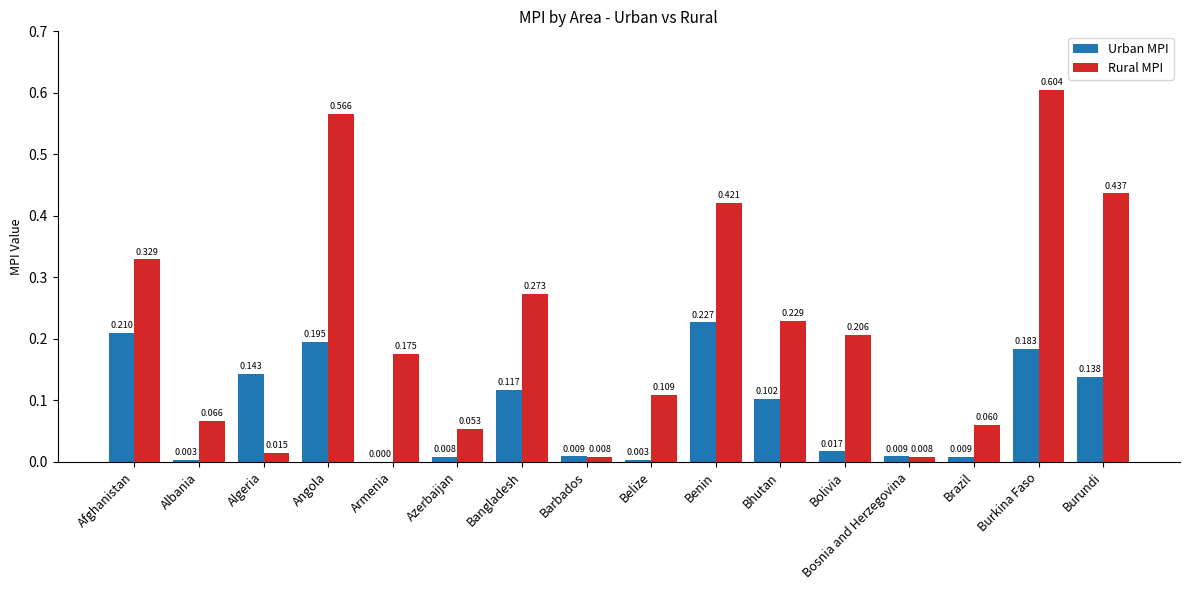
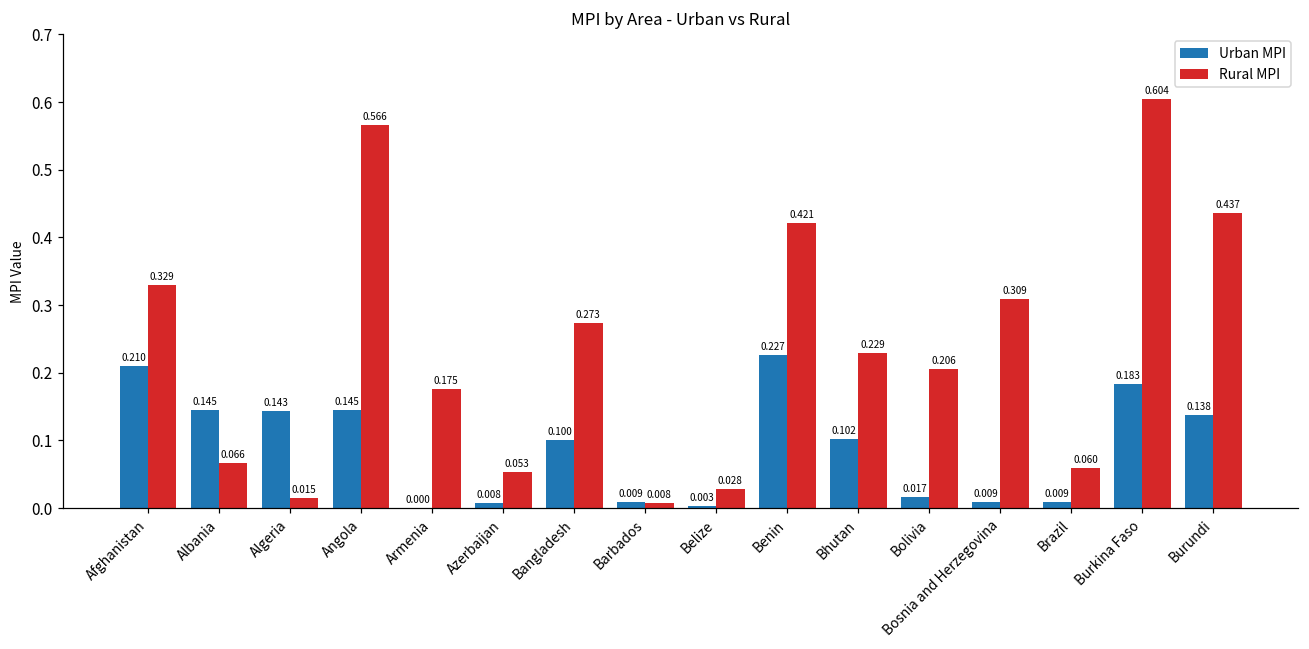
  {
    "Urban MPI": {
      "Afghanistan": 0.210,
-     "Albania": 0.003,
+     "Albania": 0.145,
      "Algeria": 0.143,
-     "Angola": 0.195,
+     "Angola": 0.145,
      "Armenia": 0.000,
      "Azerbaijan": 0.008,
-     "Bangladesh": 0.117,
+     "Bangladesh": 0.100,
      "Barbados": 0.009,
      "Belize": 0.003,
      "Benin": 0.227,
      "Bhutan": 0.102,
      "Bolivia": 0.017,
      "Bosnia and Herzegovina": 0.009,
      "Brazil": 0.009,
      "Burkina Faso": 0.183,
      "Burundi": 0.138
    },
    "Rural MPI": {
      "Afghanistan": 0.329,
      "Albania": 0.066,
      "Algeria": 0.015,
      "Angola": 0.566,
      "Armenia": 0.175,
      "Azerbaijan": 0.053,
      "Bangladesh": 0.273,
      "Barbados": 0.008,
-     "Belize": 0.109,
+     "Belize": 0.028,
      "Benin": 0.421,
      "Bhutan": 0.229,
      "Bolivia": 0.206,
-     "Bosnia and Herzegovina": 0.008,
+     "Bosnia and Herzegovina": 0.309,
      "Brazil": 0.060,
      "Burkina Faso": 0.604,
      "Burundi": 0.437
    }
  }
